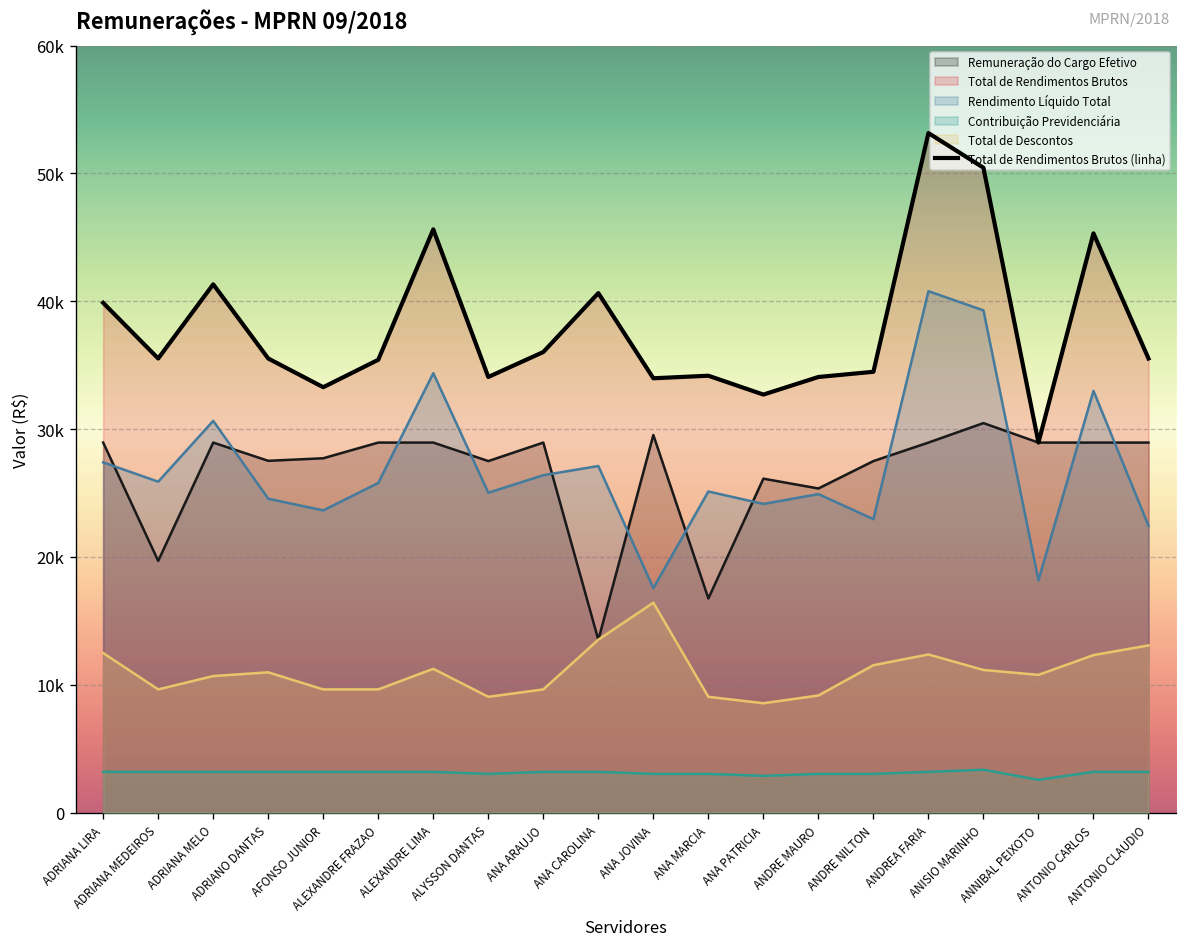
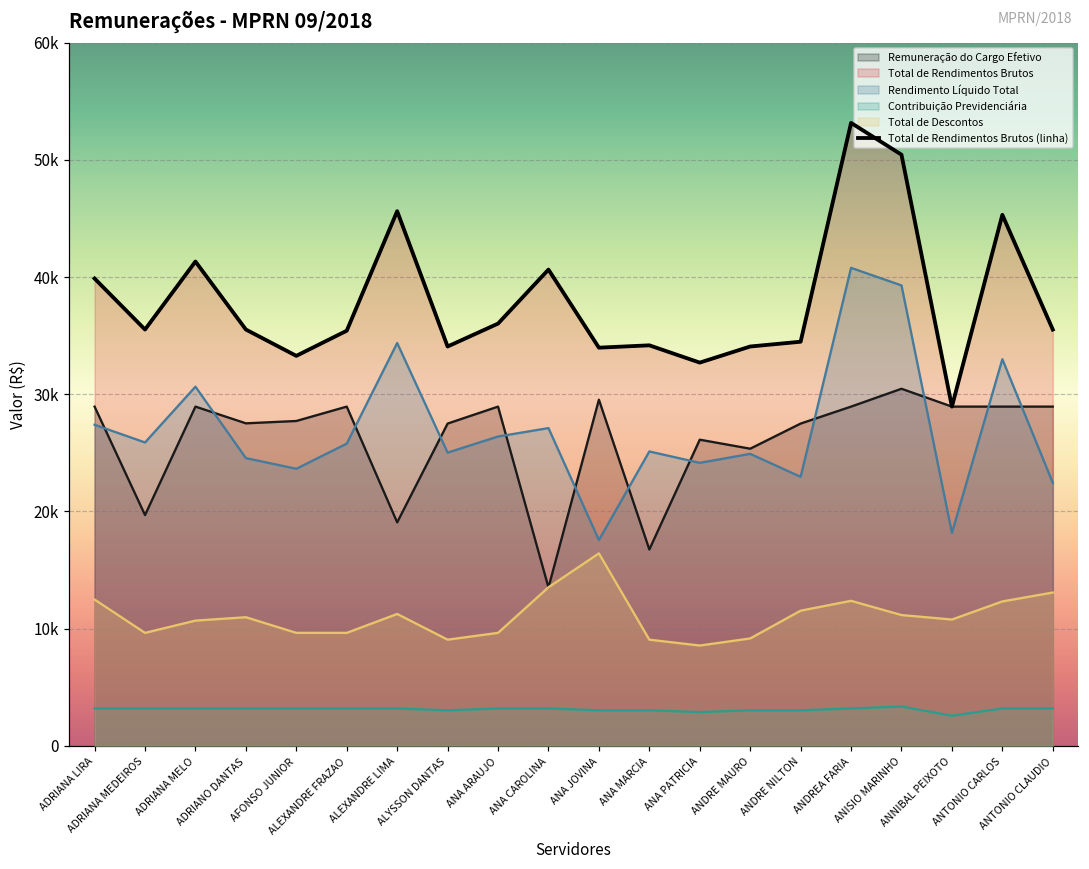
  {
    "Remuneração do Cargo Efetivo": {
      "ADRIANA LIRA": 28900,
      "ADRIANA MEDEIROS": 19700,
      "ADRIANA MELO": 28900,
      "ADRIANO DANTAS": 27500,
      "AFONSO JUNIOR": 27700,
      "ALEXANDRE FRAZAO": 28900,
-     "ALEXANDRE LIMA": 28900,
+     "ALEXANDRE LIMA": 19100,
      "ALYSSON DANTAS": 27500,
      "ANA ARAUJO": 28900,
      "ANA JOVINA": 29500,
      "ANA MARCIA": 16800,
      "ANA PATRICIA": 26100,
      "ANDRE MAURO": 25400,
      "ANDRE NILTON": 27500,
      "ANDREA FARIA": 28900,
      "ANISIO MARINHO": 30500,
      "ANTONIO CARLOS": 28900,
      "ANTONIO CLAUDIO": 28900
    }
  }
